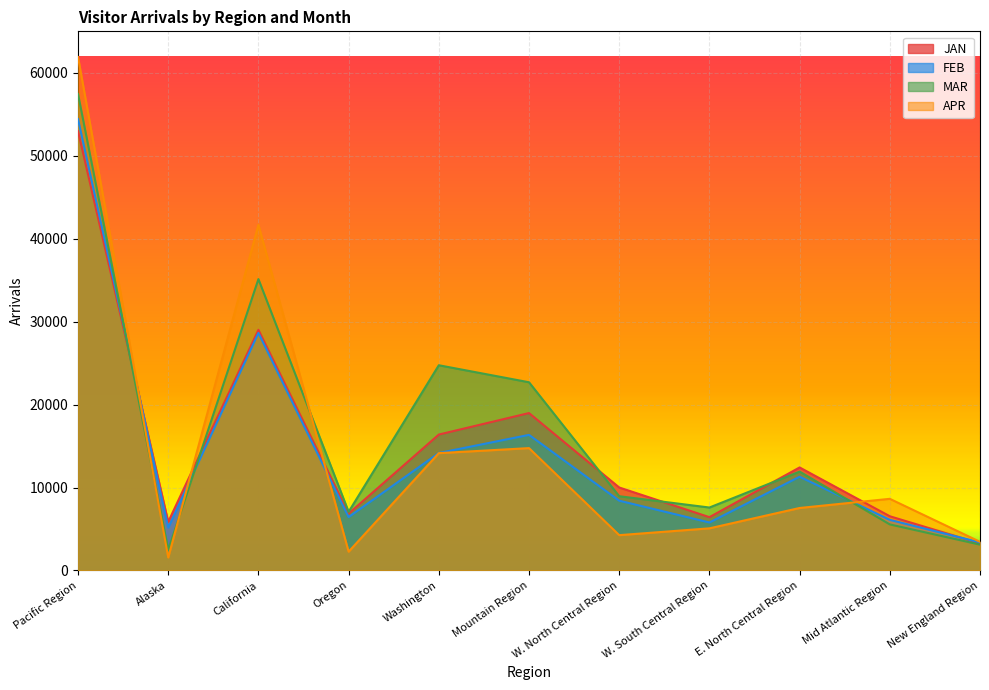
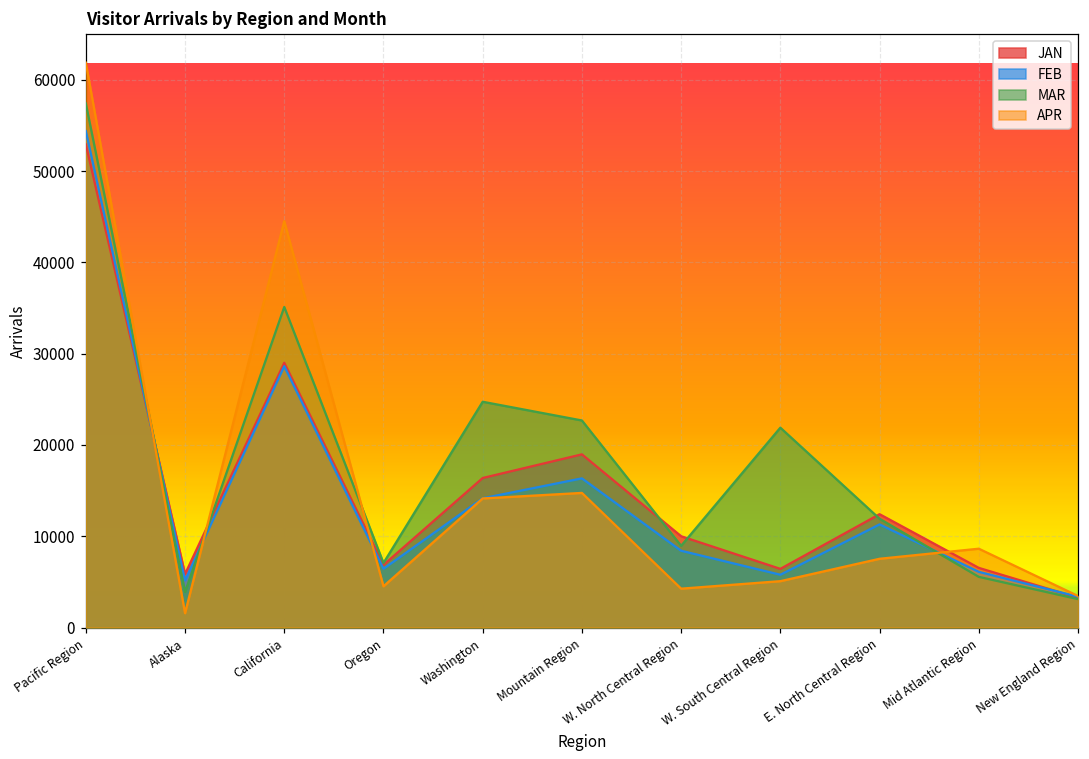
  {
    "JAN": {
      "Pacific Region": 53000,
      "Alaska": 6000,
      "California": 29000,
      "Washington": 16000,
      "Mountain Region": 19000,
      "W. North Central Region": 10000,
      "W. South Central Region": 6000,
      "E. North Central Region": 12000,
      "Mid Atlantic Region": 7000
    },
    "FEB": {
      "Pacific Region": 54000,
      "Alaska": 5000,
      "California": 29000,
      "Oregon": 6000,
      "Mountain Region": 16000,
      "W. North Central Region": 8000,
      "W. South Central Region": 6000,
      "E. North Central Region": 11000,
      "Mid Atlantic Region": 6000
    },
    "MAR": {
      "Pacific Region": 57000,
-     "Alaska": 2000,
+     "Alaska": 4000,
      "California": 35000,
      "Washington": 25000,
      "Mountain Region": 23000,
      "W. North Central Region": 9000,
-     "W. South Central Region": 8000,
+     "W. South Central Region": 22000,
      "E. North Central Region": 12000,
      "Mid Atlantic Region": 6000
    },
    "APR": {
      "Pacific Region": 62000,
      "Alaska": 2000,
-     "California": 42000,
-     "Oregon": 2000,
+     "California": 45000,
+     "Oregon": 5000,
      "Mountain Region": 15000,
      "W. North Central Region": 4000,
      "W. South Central Region": 5000,
      "E. North Central Region": 8000,
      "Mid Atlantic Region": 9000
    }
  }
